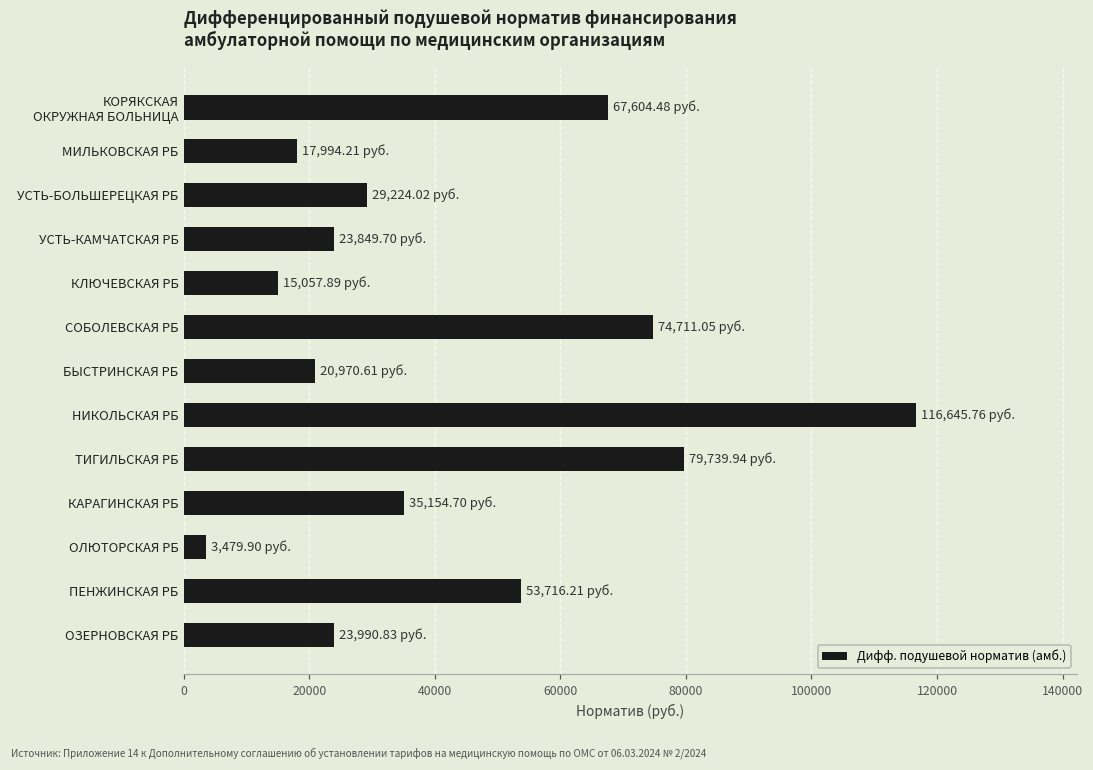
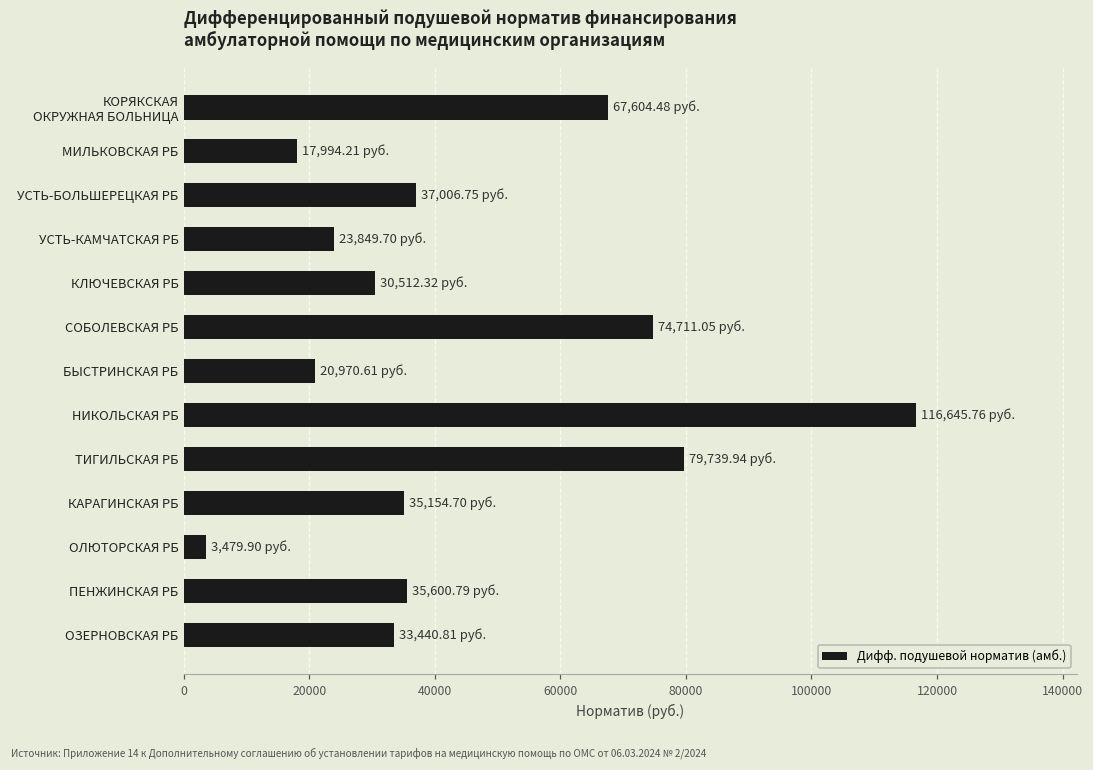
  {
    "КОРЯКСКАЯ ОКРУЖНАЯ БОЛЬНИЦА": "67,604.48",
    "МИЛЬКОВСКАЯ РБ": "17,994.21",
-   "УСТЬ-БОЛЬШЕРЕЦКАЯ РБ": "29,224.02",
+   "УСТЬ-БОЛЬШЕРЕЦКАЯ РБ": "37,006.75",
    "УСТЬ-КАМЧАТСКАЯ РБ": "23,849.70",
-   "КЛЮЧЕВСКАЯ РБ": "15,057.89",
+   "КЛЮЧЕВСКАЯ РБ": "30,512.32",
    "СОБОЛЕВСКАЯ РБ": "74,711.05",
    "БЫСТРИНСКАЯ РБ": "20,970.61",
    "НИКОЛЬСКАЯ РБ": "116,645.76",
    "ТИГИЛЬСКАЯ РБ": "79,739.94",
    "КАРАГИНСКАЯ РБ": "35,154.70",
    "ОЛЮТОРСКАЯ РБ": "3,479.90",
-   "ПЕНЖИНСКАЯ РБ": "53,716.21",
-   "ОЗЕРНОВСКАЯ РБ": "23,990.83"
+   "ПЕНЖИНСКАЯ РБ": "35,600.79",
+   "ОЗЕРНОВСКАЯ РБ": "33,440.81"
  }
